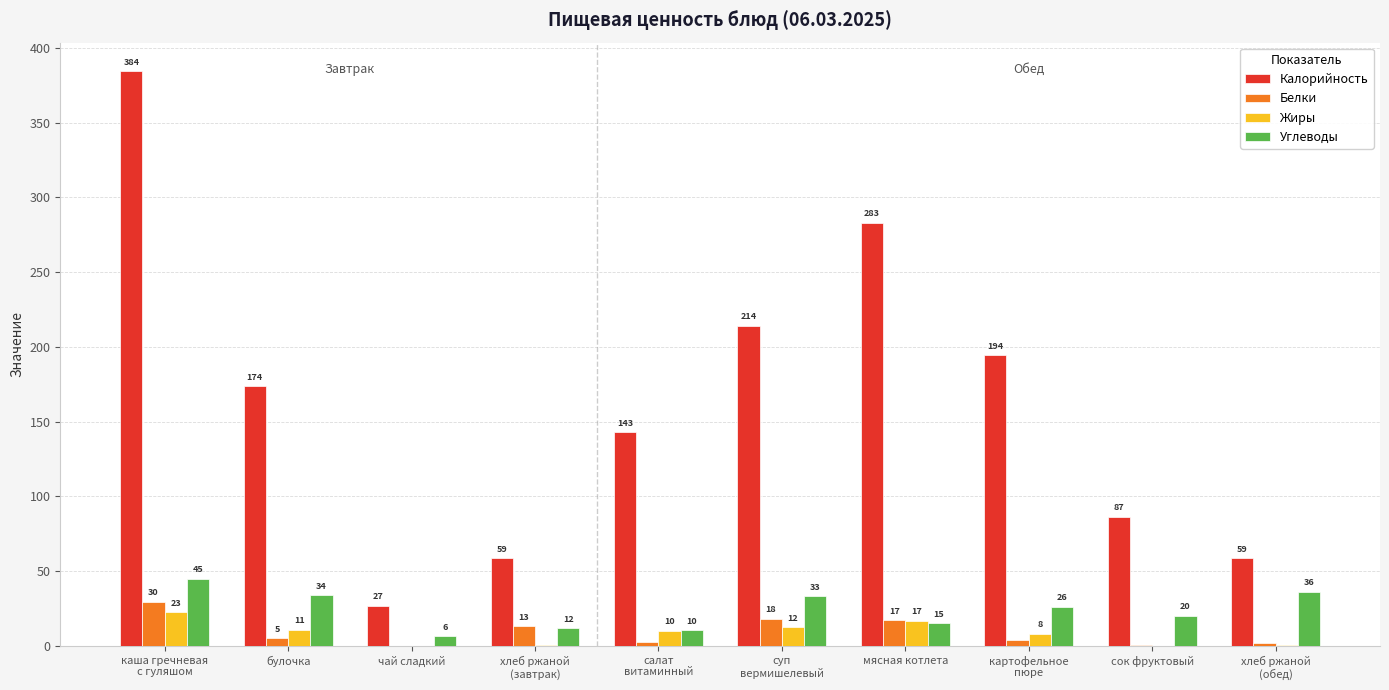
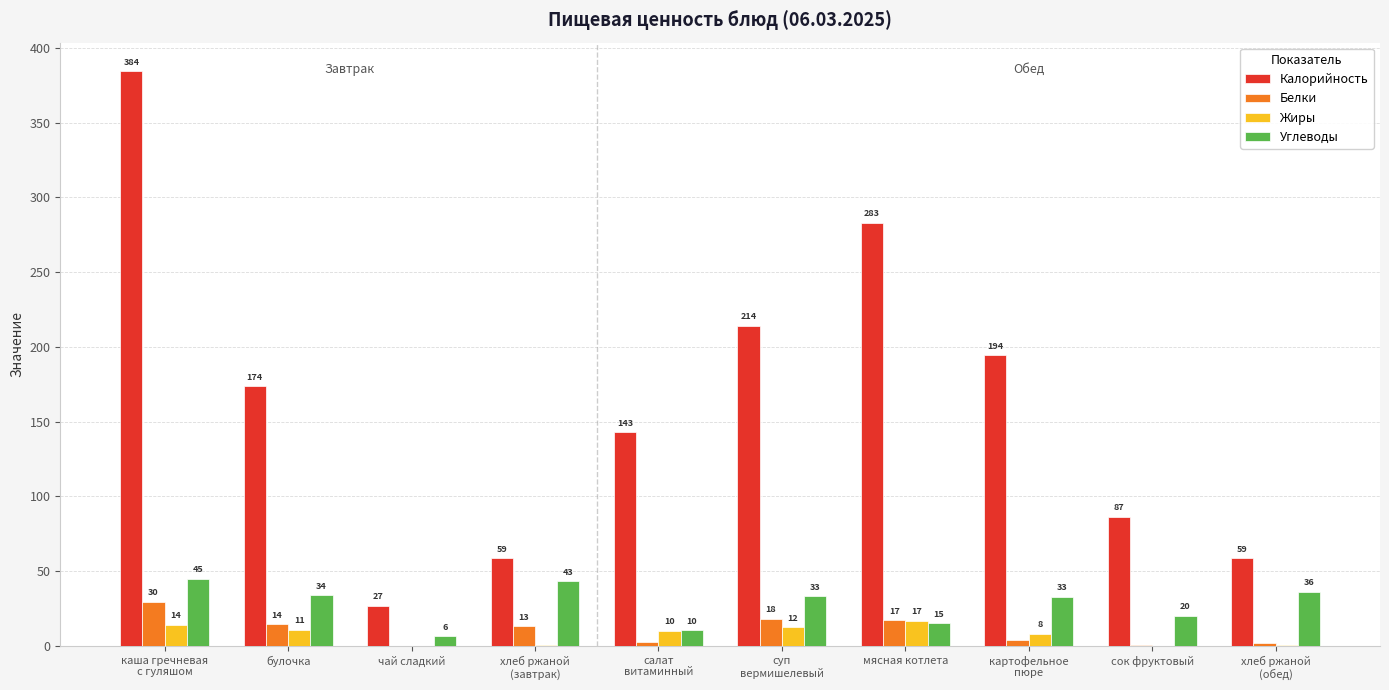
  {
    "Калорийность": {
      "каша гречневая с гуляшом": 384,
      "булочка": 174,
      "чай сладкий": 27,
      "хлеб ржаной (завтрак)": 59,
      "салат витаминный": 143,
      "суп вермишелевый": 214,
      "мясная котлета": 283,
      "картофельное пюре": 194,
      "сок фруктовый": 87,
      "хлеб ржаной (обед)": 59
    },
    "Белки": {
      "каша гречневая с гуляшом": 30,
-     "булочка": 5,
+     "булочка": 14,
      "хлеб ржаной (завтрак)": 13,
      "суп вермишелевый": 18,
      "мясная котлета": 17
    },
    "Жиры": {
-     "каша гречневая с гуляшом": 23,
+     "каша гречневая с гуляшом": 14,
      "булочка": 11,
      "салат витаминный": 10,
      "суп вермишелевый": 12,
      "мясная котлета": 17,
      "картофельное пюре": 8
    },
    "Углеводы": {
      "каша гречневая с гуляшом": 45,
      "булочка": 34,
      "чай сладкий": 6,
-     "хлеб ржаной (завтрак)": 12,
+     "хлеб ржаной (завтрак)": 43,
      "салат витаминный": 10,
      "суп вермишелевый": 33,
      "мясная котлета": 15,
-     "картофельное пюре": 26,
+     "картофельное пюре": 33,
      "сок фруктовый": 20,
      "хлеб ржаной (обед)": 36
    }
  }
